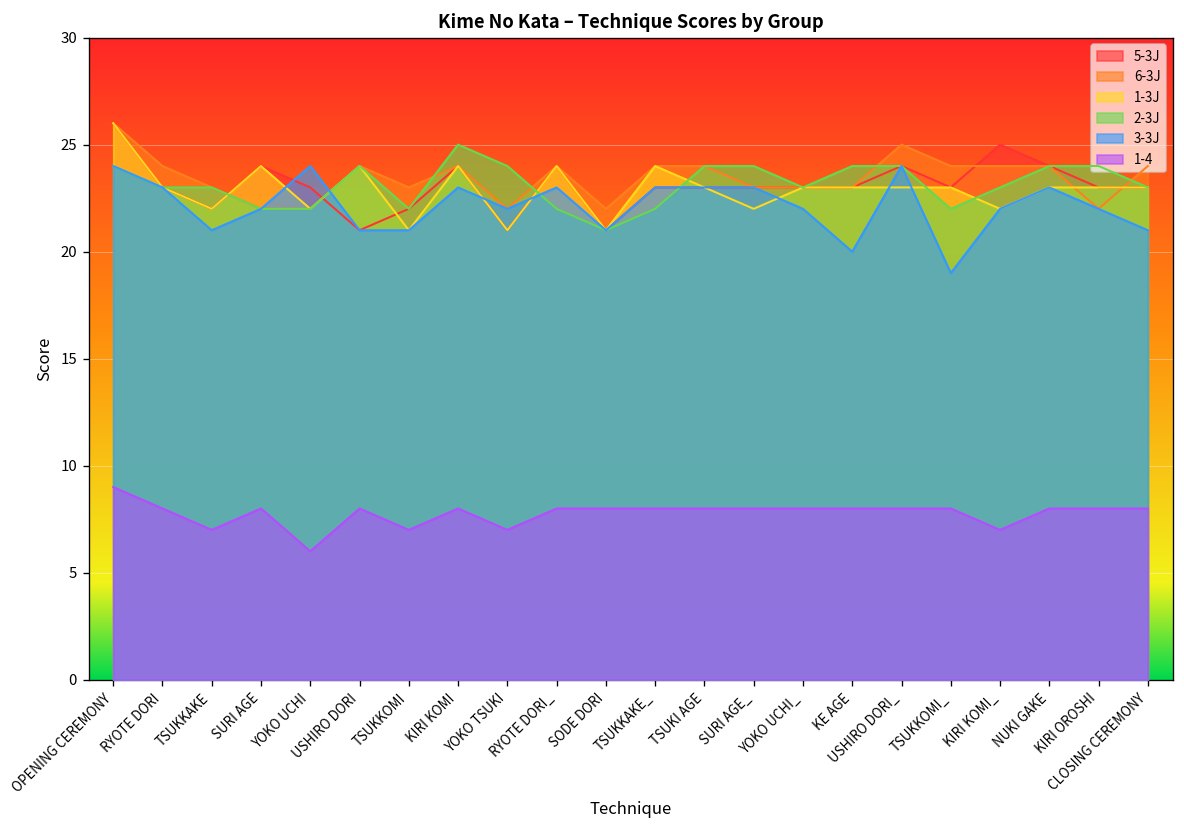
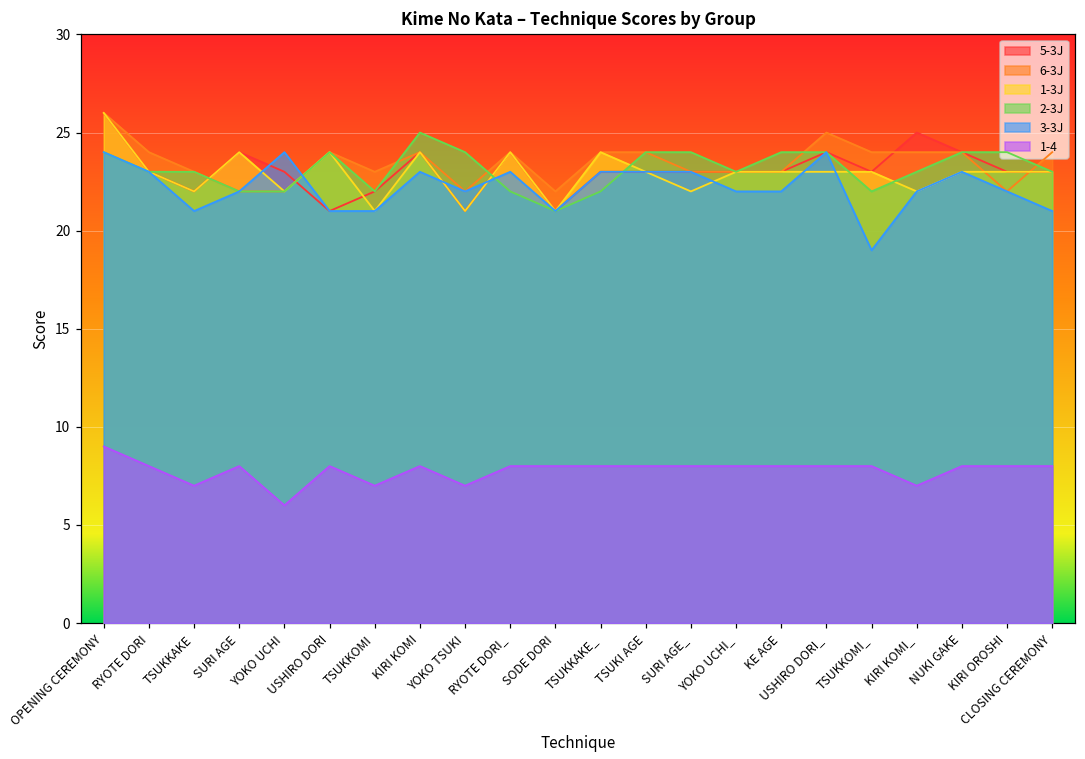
  {
    "5-3J": {
      "YOKO UCHI": 23,
      "KIRI KOMI_": 25
    },
    "6-3J": {
      "RYOTE DORI": 24,
      "TSUKKOMI": 23,
      "SODE DORI": 22,
      "USHIRO DORI_": 25,
      "TSUKKOMI_": 24,
      "KIRI KOMI_": 24,
      "CLOSING CEREMONY": 24
    },
    "1-3J": {
      "SURI AGE_": 22,
      "USHIRO DORI_": 23
    },
    "2-3J": {
      "KIRI KOMI": 25,
      "YOKO TSUKI": 24,
      "RYOTE DORI_": 22,
      "TSUKKAKE_": 22,
      "SURI AGE_": 24,
      "KE AGE": 24,
      "TSUKKOMI_": 22,
      "KIRI KOMI_": 23,
      "KIRI OROSHI": 24
    },
    "3-3J": {
      "TSUKKAKE": 21,
      "YOKO UCHI": 24,
      "KIRI KOMI": 23,
      "RYOTE DORI_": 23,
      "YOKO UCHI_": 22,
-     "KE AGE": 20,
+     "KE AGE": 22,
      "TSUKKOMI_": 19,
      "CLOSING CEREMONY": 21
    },
    "1-4": {
      "OPENING CEREMONY": 9,
      "RYOTE DORI": 8,
      "TSUKKAKE": 7,
      "SURI AGE": 8,
      "YOKO UCHI": 6,
      "USHIRO DORI": 8,
      "TSUKKOMI": 7,
      "KIRI KOMI": 8,
      "YOKO TSUKI": 7,
      "RYOTE DORI_": 8,
      "SODE DORI": 8,
      "TSUKKAKE_": 8,
      "TSUKI AGE": 8,
      "SURI AGE_": 8,
      "YOKO UCHI_": 8,
      "KE AGE": 8,
      "USHIRO DORI_": 8,
      "TSUKKOMI_": 8,
      "KIRI KOMI_": 7,
      "NUKI GAKE": 8,
      "KIRI OROSHI": 8,
      "CLOSING CEREMONY": 8
    }
  }
